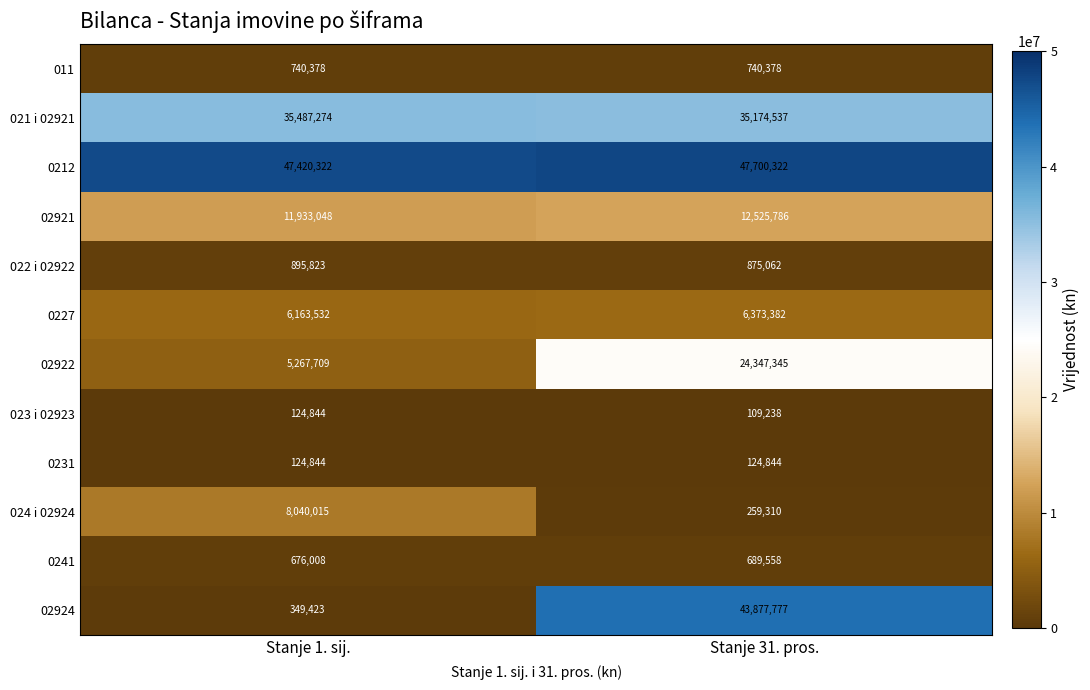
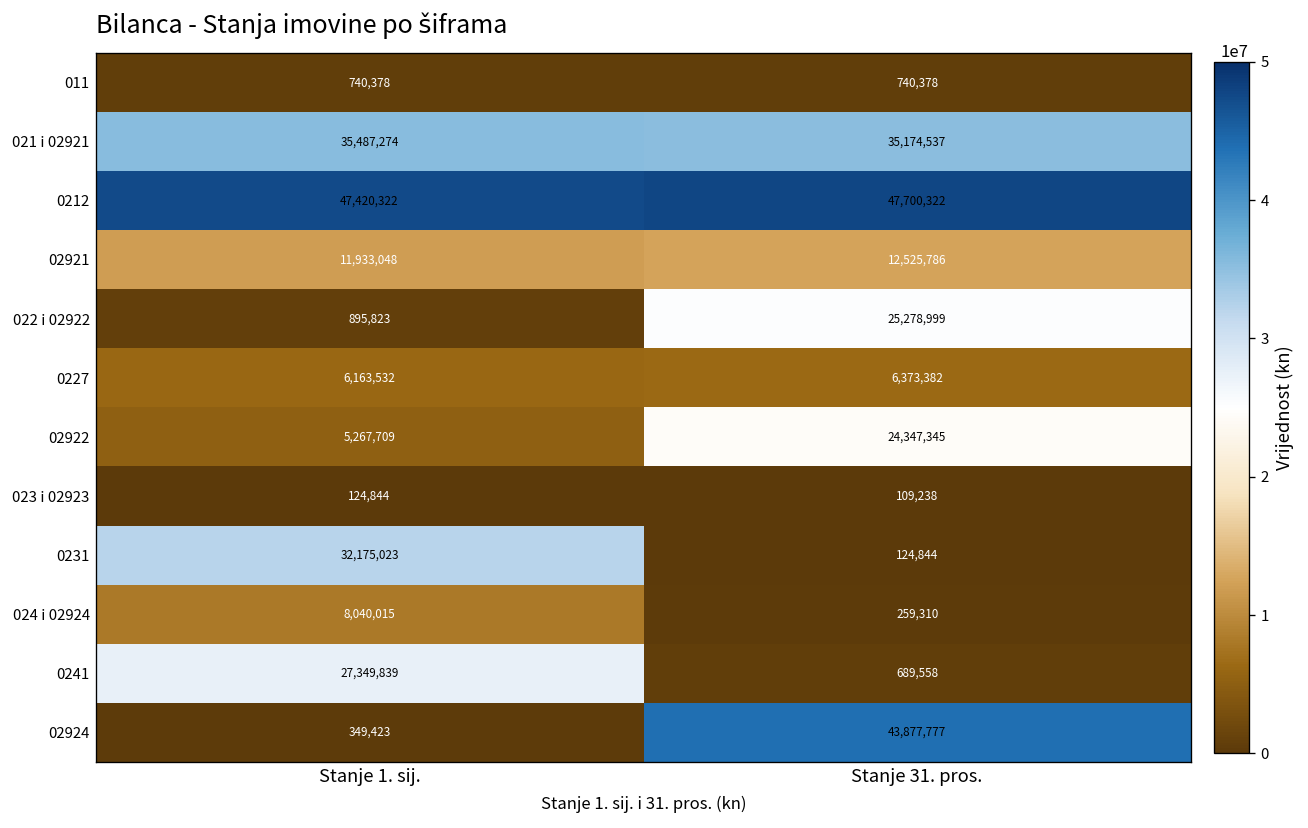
  {
    "011": {
      "Stanje 1. sij.": "740,378",
      "Stanje 31. pros.": "740,378"
    },
    "021 i 02921": {
      "Stanje 1. sij.": "35,487,274",
      "Stanje 31. pros.": "35,174,537"
    },
    "0212": {
      "Stanje 1. sij.": "47,420,322",
      "Stanje 31. pros.": "47,700,322"
    },
    "02921": {
      "Stanje 1. sij.": "11,933,048",
      "Stanje 31. pros.": "12,525,786"
    },
    "022 i 02922": {
      "Stanje 1. sij.": "895,823",
-     "Stanje 31. pros.": "875,062"
+     "Stanje 31. pros.": "25,278,999"
    },
    "0227": {
      "Stanje 1. sij.": "6,163,532",
      "Stanje 31. pros.": "6,373,382"
    },
    "02922": {
      "Stanje 1. sij.": "5,267,709",
      "Stanje 31. pros.": "24,347,345"
    },
    "023 i 02923": {
      "Stanje 1. sij.": "124,844",
      "Stanje 31. pros.": "109,238"
    },
    "0231": {
-     "Stanje 1. sij.": "124,844",
+     "Stanje 1. sij.": "32,175,023",
      "Stanje 31. pros.": "124,844"
    },
    "024 i 02924": {
      "Stanje 1. sij.": "8,040,015",
      "Stanje 31. pros.": "259,310"
    },
    "0241": {
-     "Stanje 1. sij.": "676,008",
+     "Stanje 1. sij.": "27,349,839",
      "Stanje 31. pros.": "689,558"
    },
    "02924": {
      "Stanje 1. sij.": "349,423",
      "Stanje 31. pros.": "43,877,777"
    }
  }
